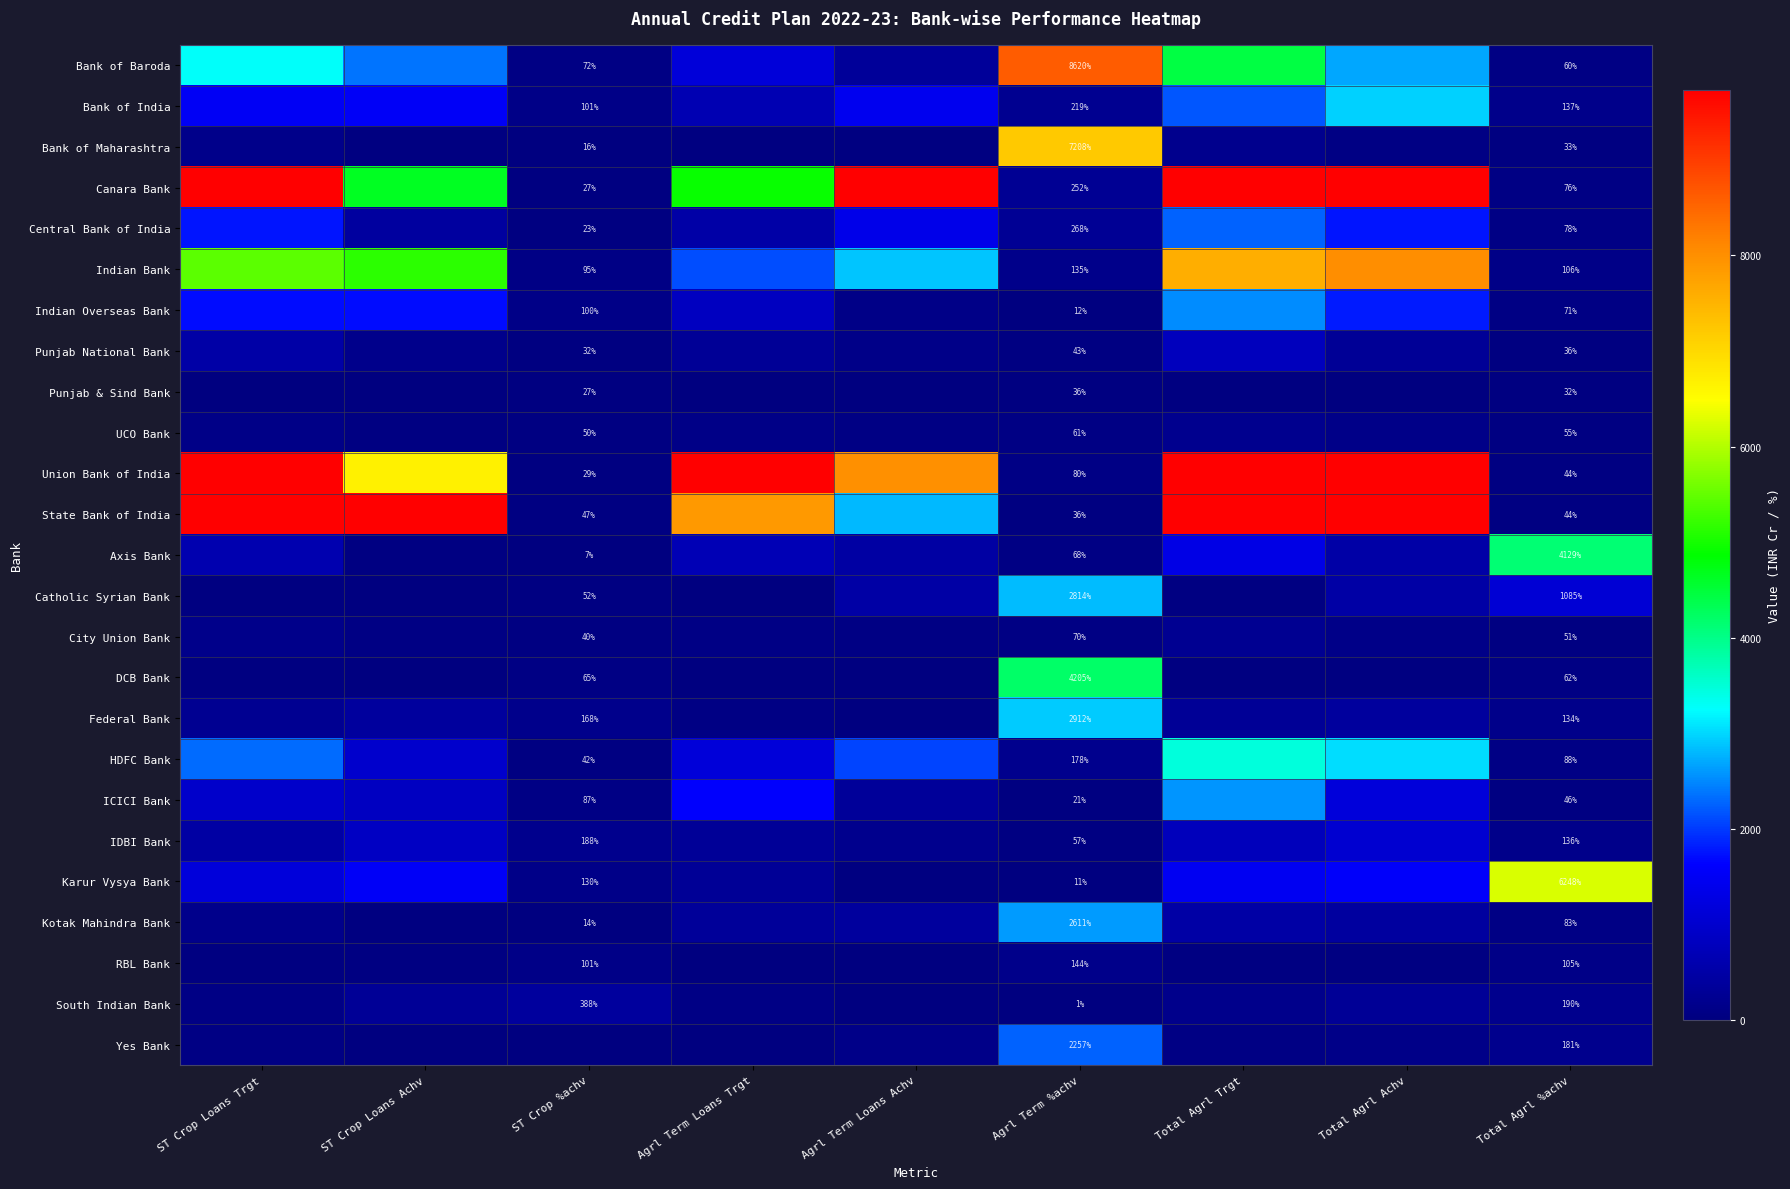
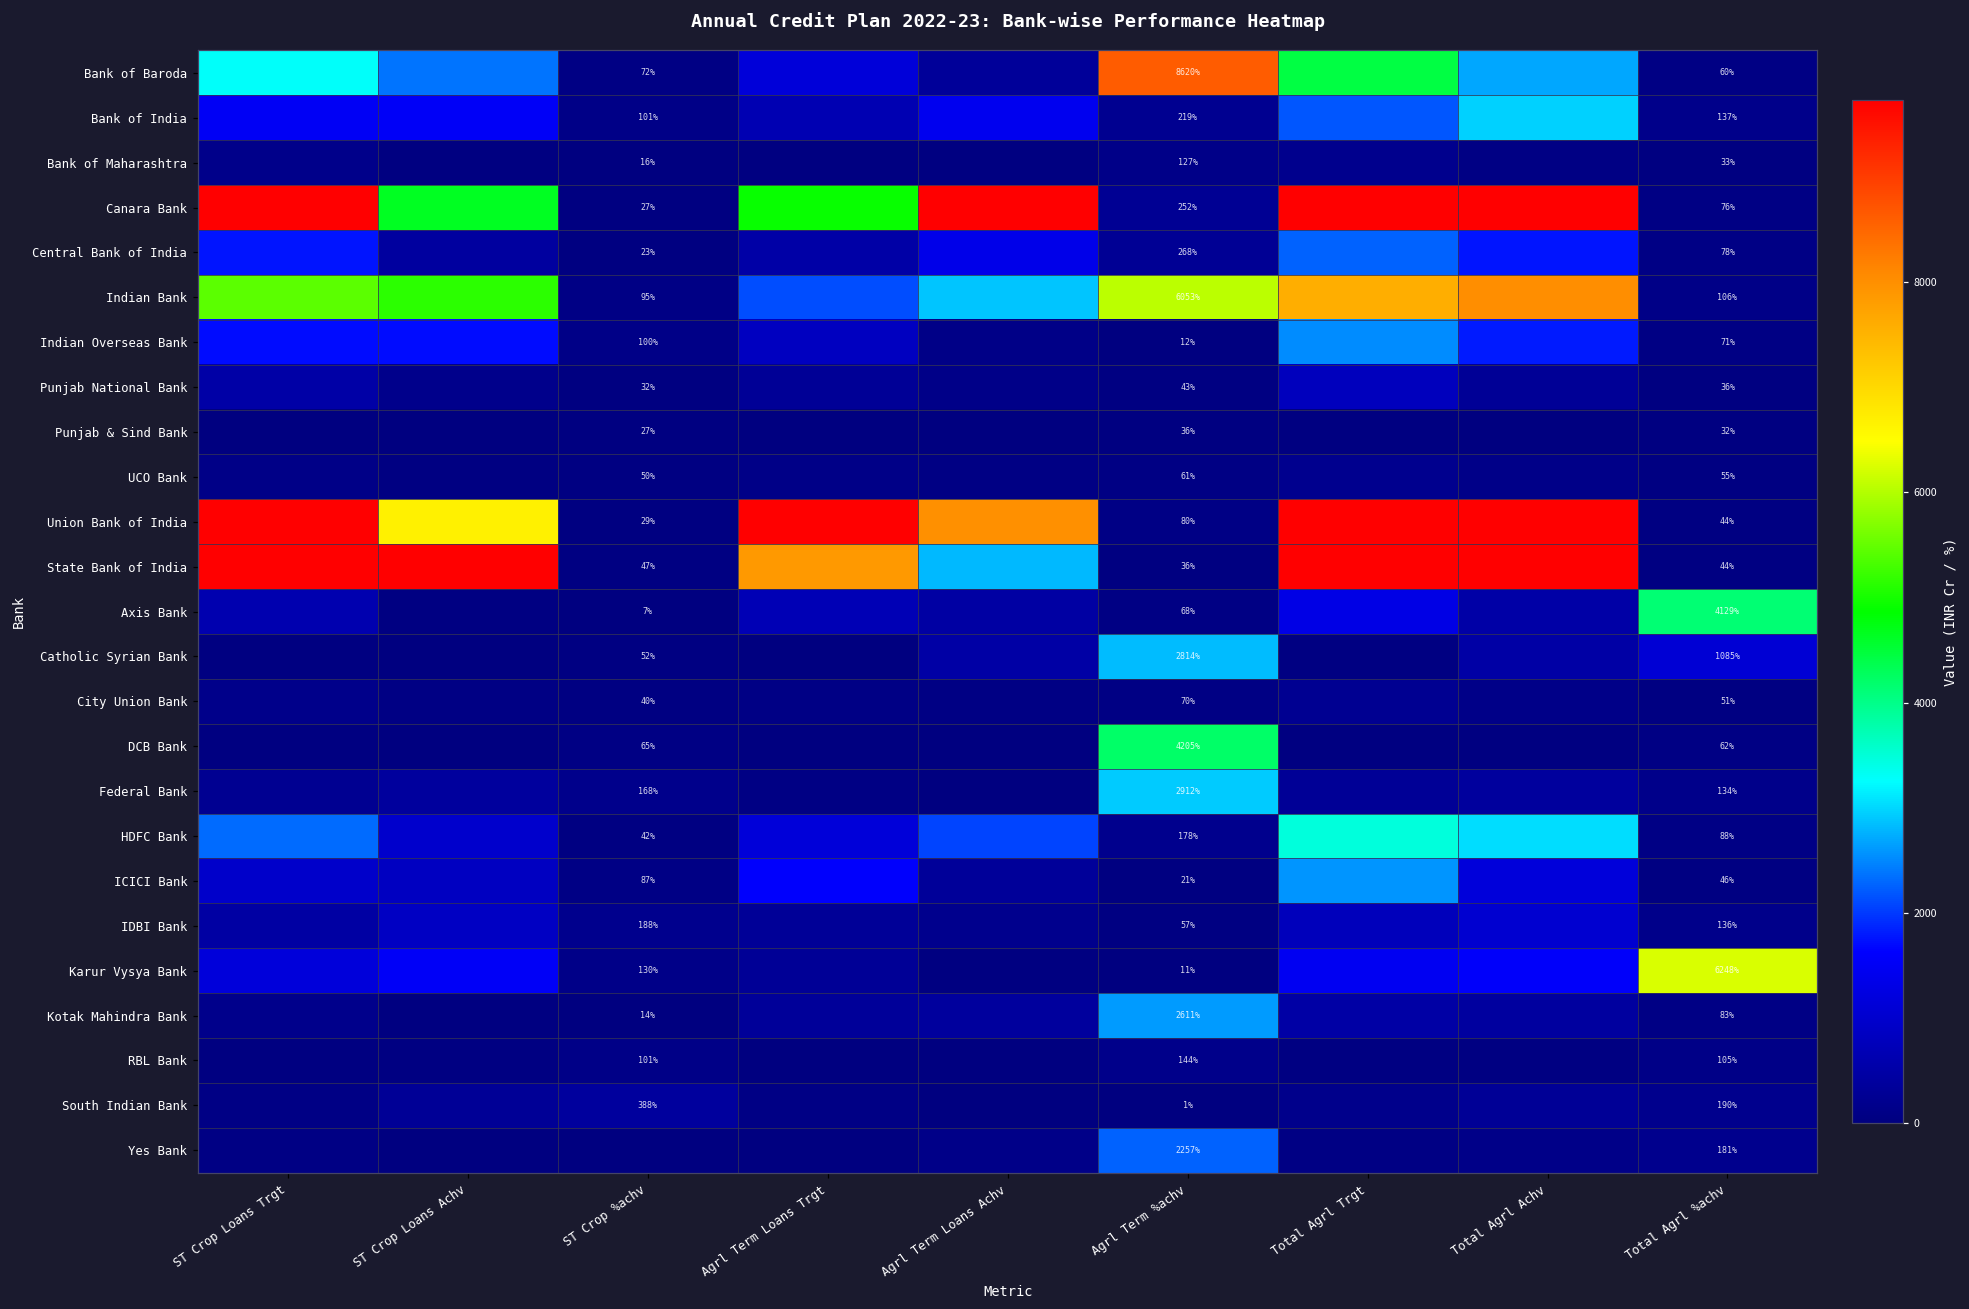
  {
    "Bank of Baroda": {
      "ST Crop %achv": "72%",
      "Agrl Term %achv": "8620%",
      "Total Agrl %achv": "60%"
    },
    "Bank of India": {
      "ST Crop %achv": "101%",
      "Agrl Term %achv": "219%",
      "Total Agrl %achv": "137%"
    },
    "Bank of Maharashtra": {
      "ST Crop %achv": "16%",
-     "Agrl Term %achv": "7208%",
+     "Agrl Term %achv": "127%",
      "Total Agrl %achv": "33%"
    },
    "Canara Bank": {
      "ST Crop %achv": "27%",
      "Agrl Term %achv": "252%",
      "Total Agrl %achv": "76%"
    },
    "Central Bank of India": {
      "ST Crop %achv": "23%",
      "Agrl Term %achv": "268%",
      "Total Agrl %achv": "78%"
    },
    "Indian Bank": {
      "ST Crop %achv": "95%",
-     "Agrl Term %achv": "135%",
+     "Agrl Term %achv": "6053%",
      "Total Agrl %achv": "106%"
    },
    "Indian Overseas Bank": {
      "ST Crop %achv": "100%",
      "Agrl Term %achv": "12%",
      "Total Agrl %achv": "71%"
    },
    "Punjab National Bank": {
      "ST Crop %achv": "32%",
      "Agrl Term %achv": "43%",
      "Total Agrl %achv": "36%"
    },
    "Punjab & Sind Bank": {
      "ST Crop %achv": "27%",
      "Agrl Term %achv": "36%",
      "Total Agrl %achv": "32%"
    },
    "UCO Bank": {
      "ST Crop %achv": "50%",
      "Agrl Term %achv": "61%",
      "Total Agrl %achv": "55%"
    },
    "Union Bank of India": {
      "ST Crop %achv": "29%",
      "Agrl Term %achv": "80%",
      "Total Agrl %achv": "44%"
    },
    "State Bank of India": {
      "ST Crop %achv": "47%",
      "Agrl Term %achv": "36%",
      "Total Agrl %achv": "44%"
    },
    "Axis Bank": {
      "ST Crop %achv": "7%",
      "Agrl Term %achv": "68%",
      "Total Agrl %achv": "4129%"
    },
    "Catholic Syrian Bank": {
      "ST Crop %achv": "52%",
      "Agrl Term %achv": "2814%",
      "Total Agrl %achv": "1085%"
    },
    "City Union Bank": {
      "ST Crop %achv": "40%",
      "Agrl Term %achv": "70%",
      "Total Agrl %achv": "51%"
    },
    "DCB Bank": {
      "ST Crop %achv": "65%",
      "Agrl Term %achv": "4205%",
      "Total Agrl %achv": "62%"
    },
    "Federal Bank": {
      "ST Crop %achv": "168%",
      "Agrl Term %achv": "2912%",
      "Total Agrl %achv": "134%"
    },
    "HDFC Bank": {
      "ST Crop %achv": "42%",
      "Agrl Term %achv": "178%",
      "Total Agrl %achv": "88%"
    },
    "ICICI Bank": {
      "ST Crop %achv": "87%",
      "Agrl Term %achv": "21%",
      "Total Agrl %achv": "46%"
    },
    "IDBI Bank": {
      "ST Crop %achv": "188%",
      "Agrl Term %achv": "57%",
      "Total Agrl %achv": "136%"
    },
    "Karur Vysya Bank": {
      "ST Crop %achv": "130%",
      "Agrl Term %achv": "11%",
      "Total Agrl %achv": "6248%"
    },
    "Kotak Mahindra Bank": {
      "ST Crop %achv": "14%",
      "Agrl Term %achv": "2611%",
      "Total Agrl %achv": "83%"
    },
    "RBL Bank": {
      "ST Crop %achv": "101%",
      "Agrl Term %achv": "144%",
      "Total Agrl %achv": "105%"
    },
    "South Indian Bank": {
      "ST Crop %achv": "388%",
      "Agrl Term %achv": "1%",
      "Total Agrl %achv": "190%"
    },
    "Yes Bank": {
      "Agrl Term %achv": "2257%",
      "Total Agrl %achv": "181%"
    }
  }
